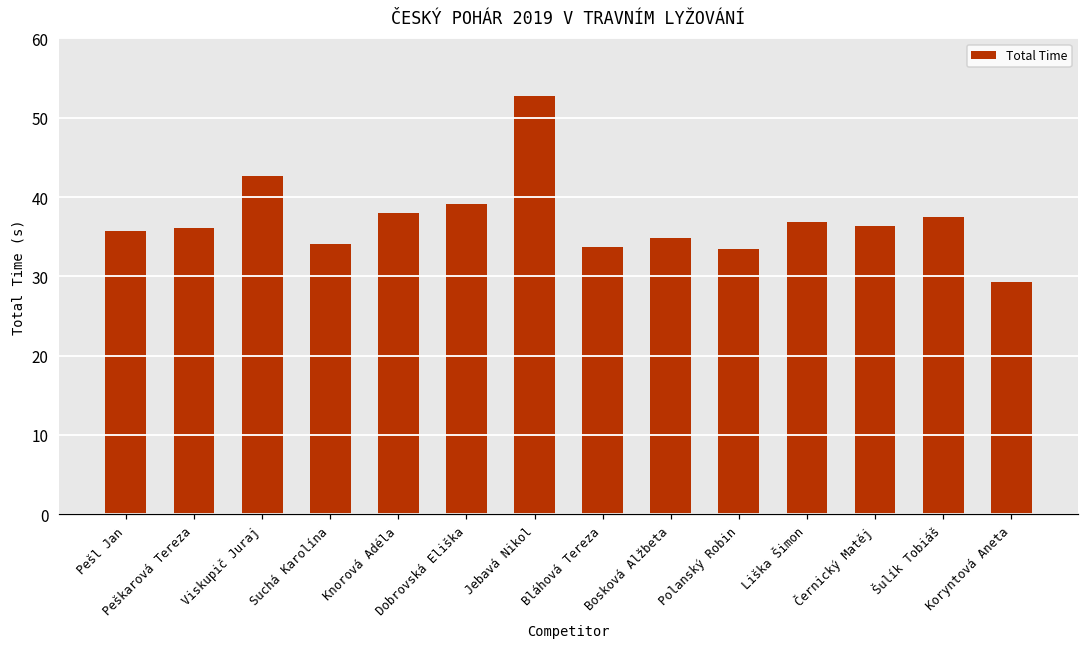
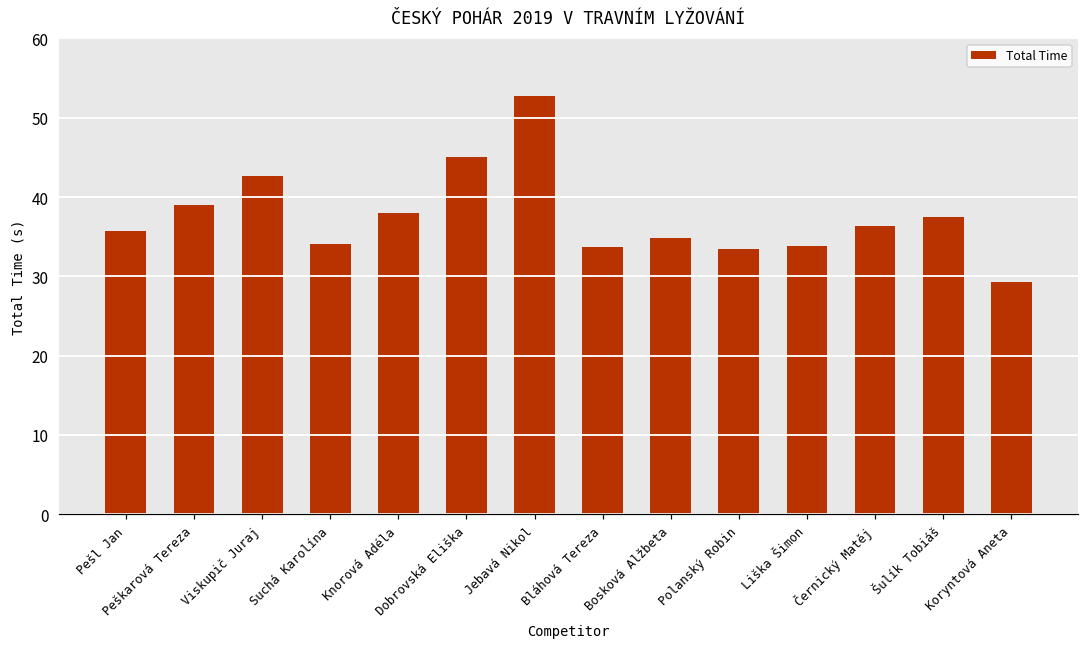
  {
    "Pešl Jan": 36,
-   "Peškarová Tereza": 36,
+   "Peškarová Tereza": 39,
    "Viskupič Juraj": 43,
    "Suchá Karolína": 34,
    "Knorová Adéla": 38,
-   "Dobrovská Eliška": 39,
+   "Dobrovská Eliška": 45,
    "Jebavá Nikol": 53,
    "Bláhová Tereza": 34,
    "Bosková Alžbeta": 35,
    "Polanský Robin": 33,
-   "Liška Šimon": 37,
+   "Liška Šimon": 34,
    "Černický Matěj": 36,
    "Šulík Tobiáš": 37,
    "Koryntová Aneta": 29
  }
